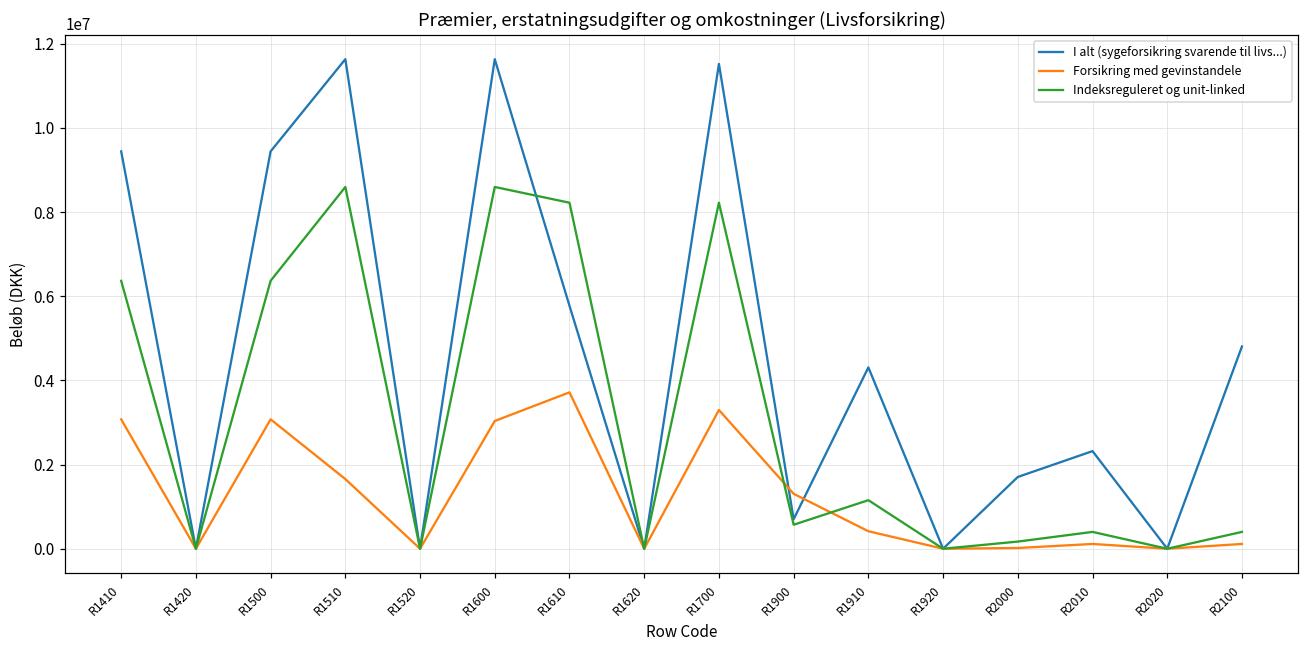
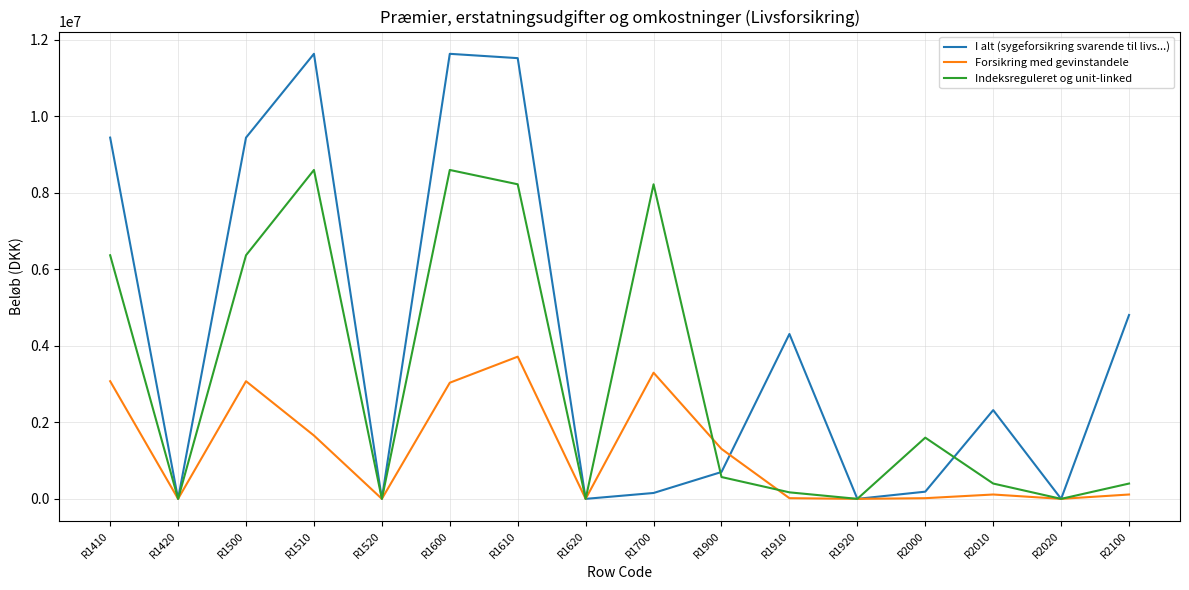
  {
    "I alt (sygeforsikring svarende til livs...)": {
      "R1410": 9400000,
      "R1500": 9400000,
      "R1510": 11600000,
      "R1600": 11600000,
-     "R1610": 5800000,
-     "R1700": 11500000,
+     "R1610": 11500000,
+     "R1700": 200000,
      "R1900": 700000,
      "R1910": 4300000,
-     "R2000": 1700000,
+     "R2000": 200000,
      "R2010": 2300000,
      "R2100": 4800000
    },
    "Forsikring med gevinstandele": {
      "R1410": 3100000,
      "R1500": 3100000,
      "R1510": 1700000,
      "R1600": 3000000,
      "R1610": 3700000,
      "R1700": 3300000,
      "R1900": 1300000,
-     "R1910": 400000,
+     "R1910": 0,
      "R2000": 0,
      "R2010": 100000,
      "R2100": 100000
    },
    "Indeksreguleret og unit-linked": {
      "R1410": 6400000,
      "R1500": 6400000,
      "R1510": 8600000,
      "R1600": 8600000,
      "R1610": 8200000,
      "R1700": 8200000,
      "R1900": 600000,
-     "R1910": 1200000,
-     "R2000": 200000,
+     "R1910": 200000,
+     "R2000": 1600000,
      "R2010": 400000,
      "R2100": 400000
    }
  }
